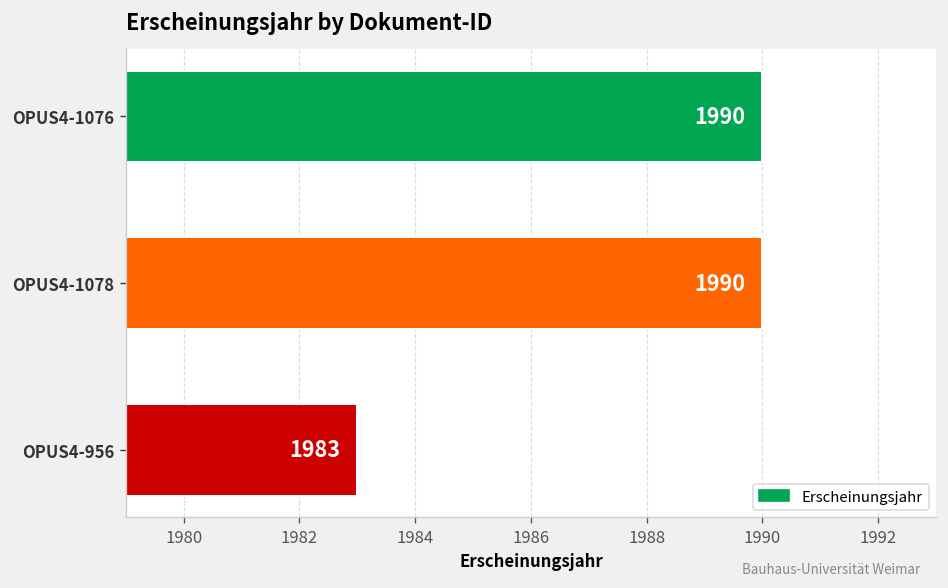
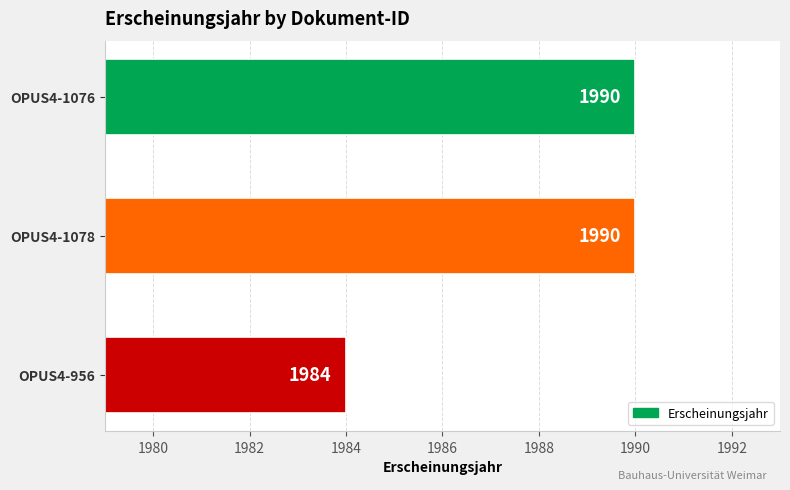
  {
    "OPUS4-1076": 1990,
    "OPUS4-1078": 1990,
-   "OPUS4-956": 1983
+   "OPUS4-956": 1984
  }
